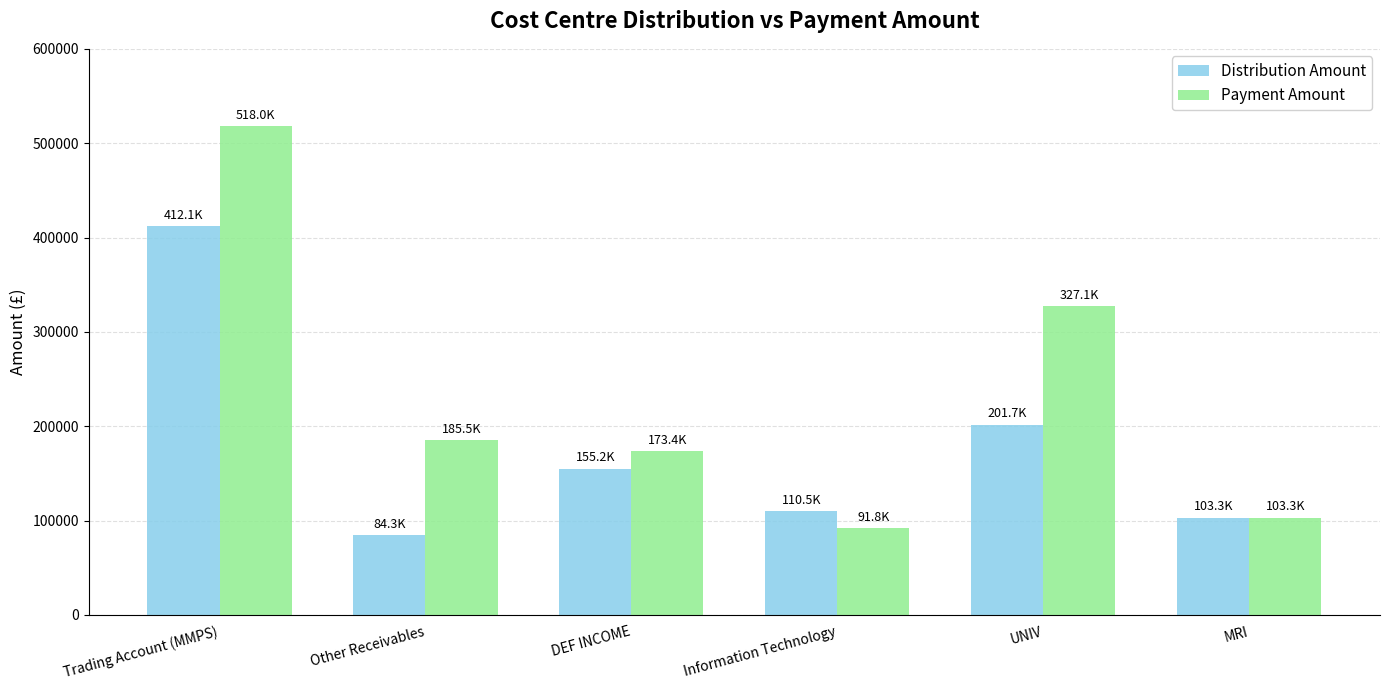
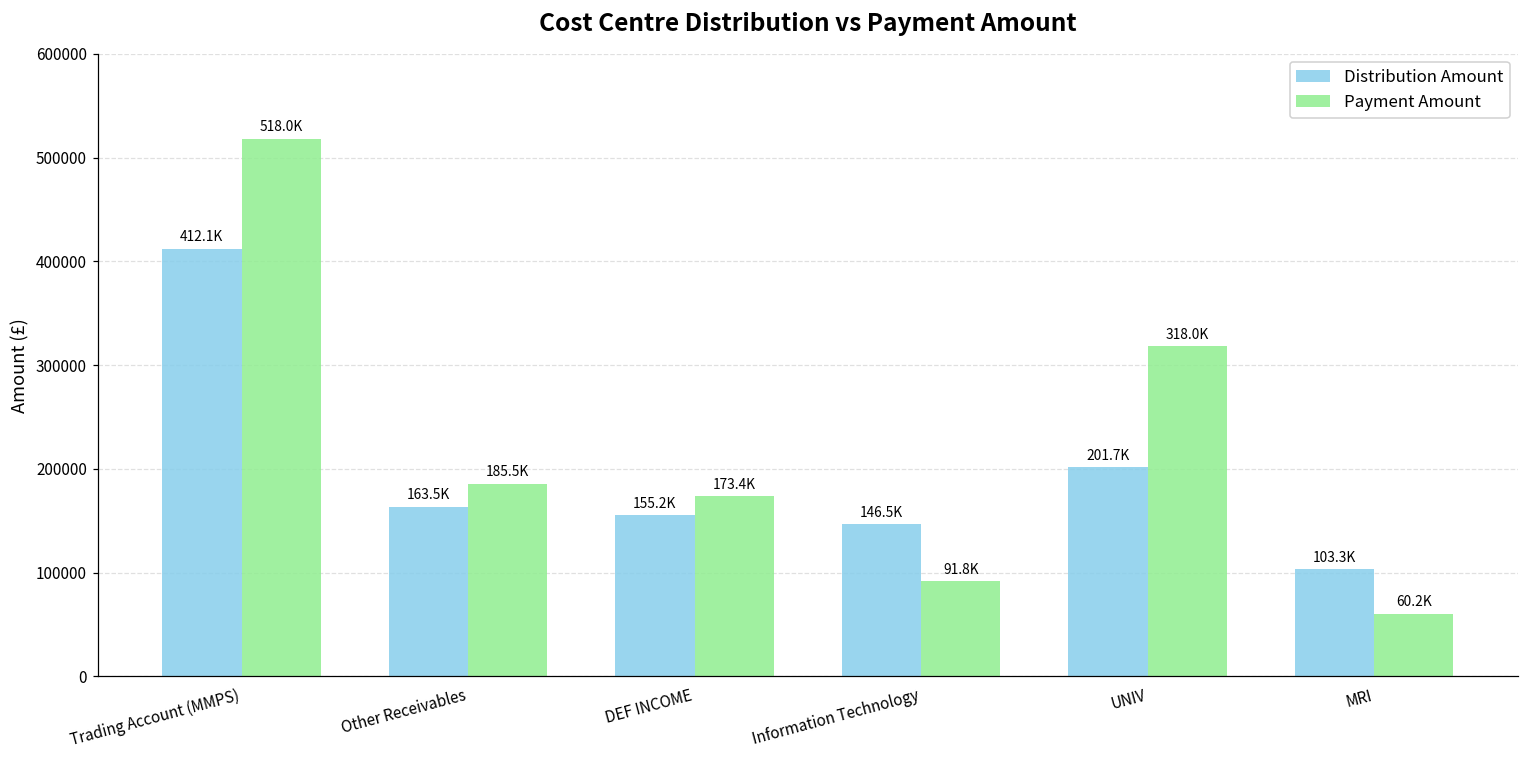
  {
    "Distribution Amount": {
      "Trading Account (MMPS)": "412.1K",
-     "Other Receivables": "84.3K",
+     "Other Receivables": "163.5K",
      "DEF INCOME": "155.2K",
-     "Information Technology": "110.5K",
+     "Information Technology": "146.5K",
      "UNIV": "201.7K",
      "MRI": "103.3K"
    },
    "Payment Amount": {
      "Trading Account (MMPS)": "518.0K",
      "Other Receivables": "185.5K",
      "DEF INCOME": "173.4K",
      "Information Technology": "91.8K",
-     "UNIV": "327.1K",
-     "MRI": "103.3K"
+     "UNIV": "318.0K",
+     "MRI": "60.2K"
    }
  }
